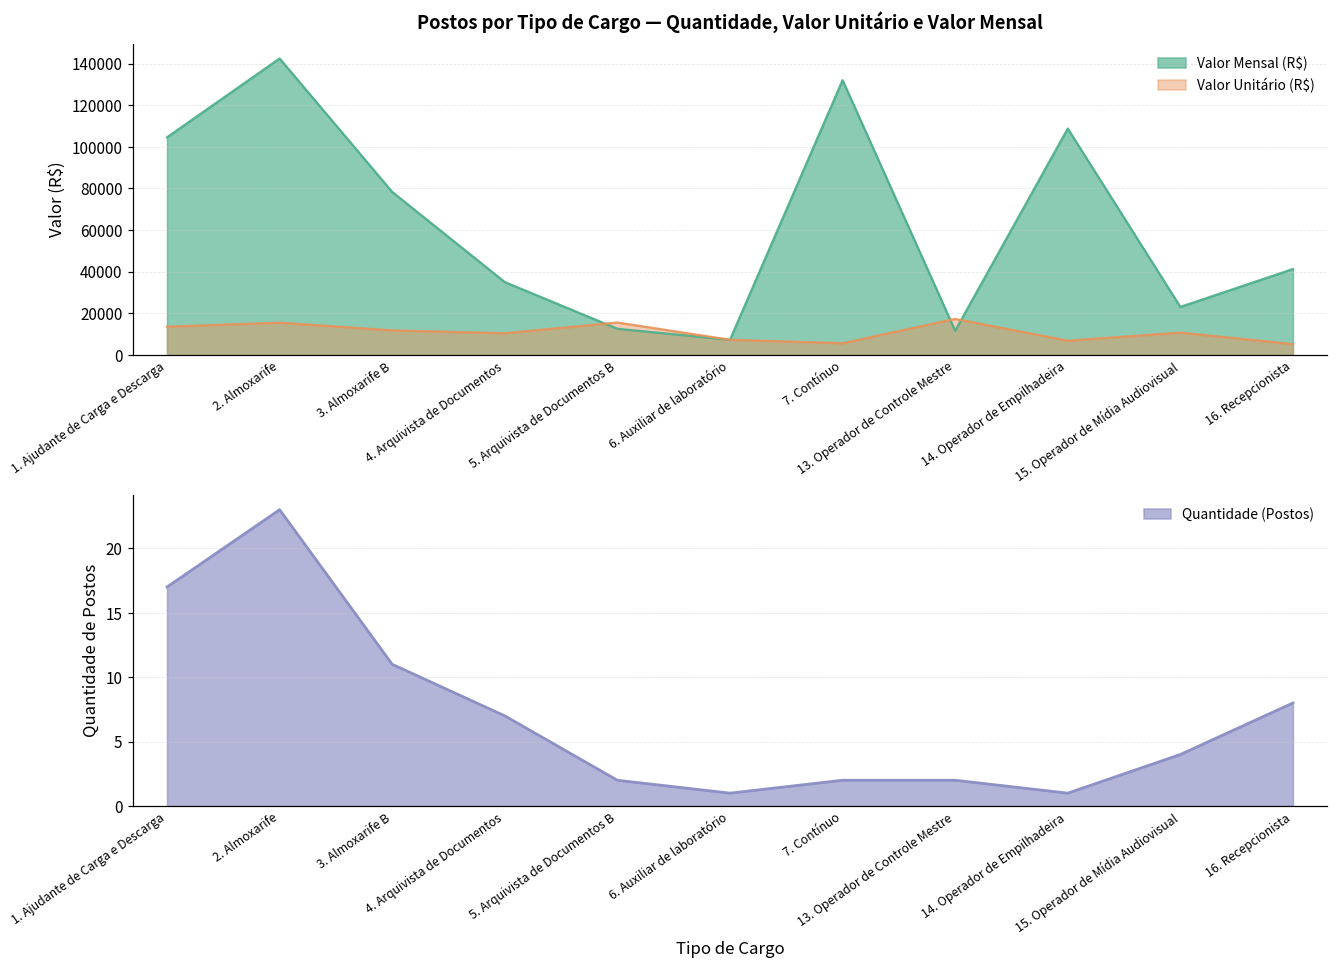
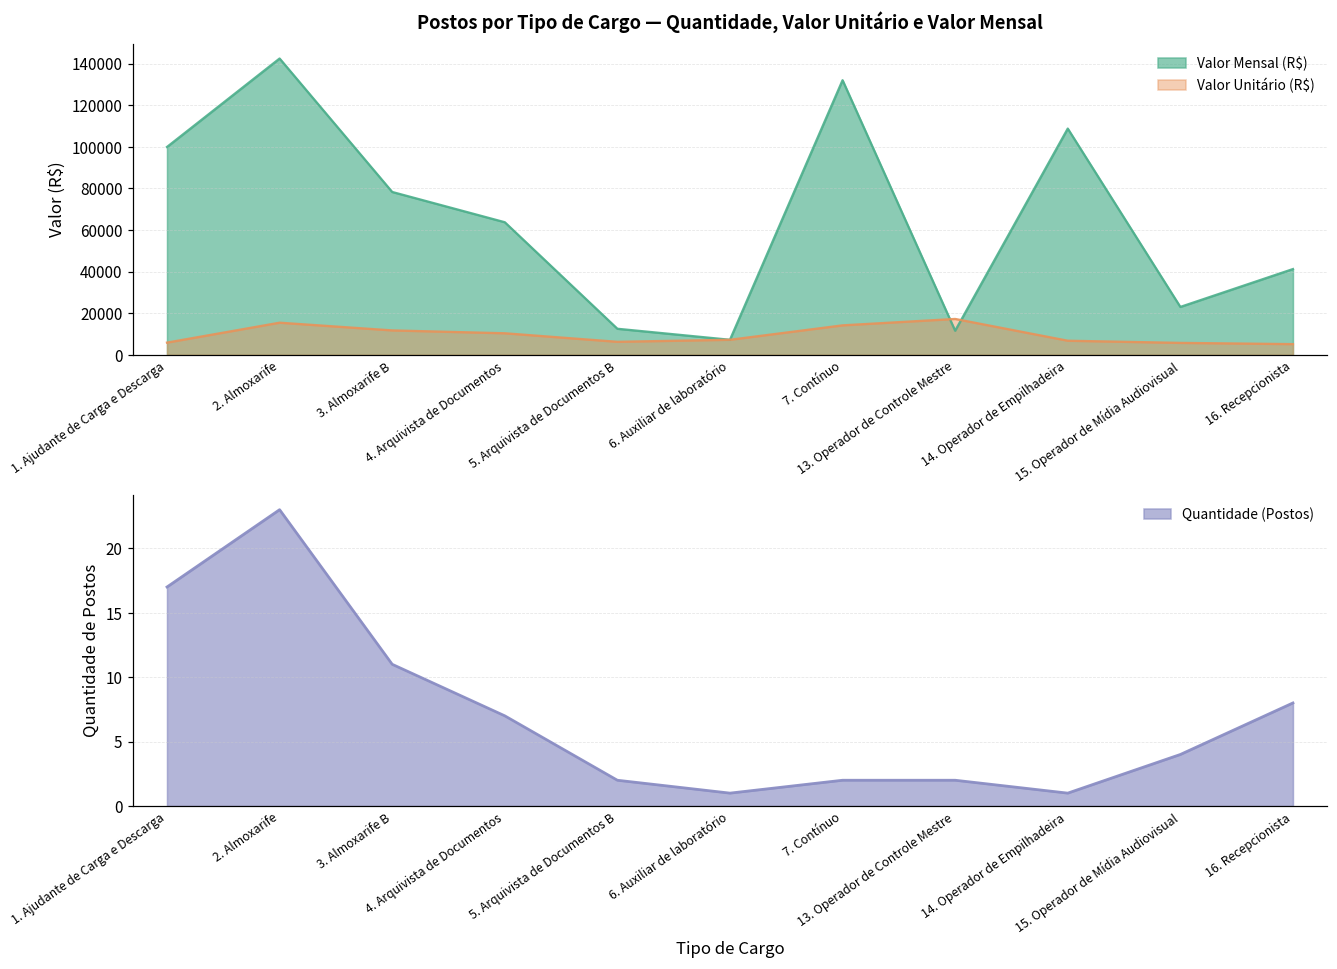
  {
    "Postos por Tipo de Cargo — Quantidade, Valor Unitário e Valor Mensal": {
      "Valor Mensal (R$)": {
-       "1. Ajudante de Carga e Descarga": 105000,
+       "1. Ajudante de Carga e Descarga": 100000,
        "2. Almoxarife": 142000,
        "3. Almoxarife B": 78000,
-       "4. Arquivista de Documentos": 35000,
+       "4. Arquivista de Documentos": 64000,
        "5. Arquivista de Documentos B": 13000,
        "7. Contínuo": 132000,
        "13. Operador de Controle Mestre": 12000,
        "14. Operador de Empilhadeira": 109000,
        "15. Operador de Mídia Audiovisual": 23000,
        "16. Recepcionista": 41000
      },
      "Valor Unitário (R$)": {
-       "1. Ajudante de Carga e Descarga": 14000,
+       "1. Ajudante de Carga e Descarga": 6000,
        "2. Almoxarife": 15000,
        "3. Almoxarife B": 12000,
        "4. Arquivista de Documentos": 10000,
-       "5. Arquivista de Documentos B": 16000,
-       "7. Contínuo": 6000,
+       "5. Arquivista de Documentos B": 6000,
+       "7. Contínuo": 14000,
        "13. Operador de Controle Mestre": 17000,
        "14. Operador de Empilhadeira": 7000,
-       "15. Operador de Mídia Audiovisual": 11000,
+       "15. Operador de Mídia Audiovisual": 6000,
        "16. Recepcionista": 5000
      }
    }
  }
